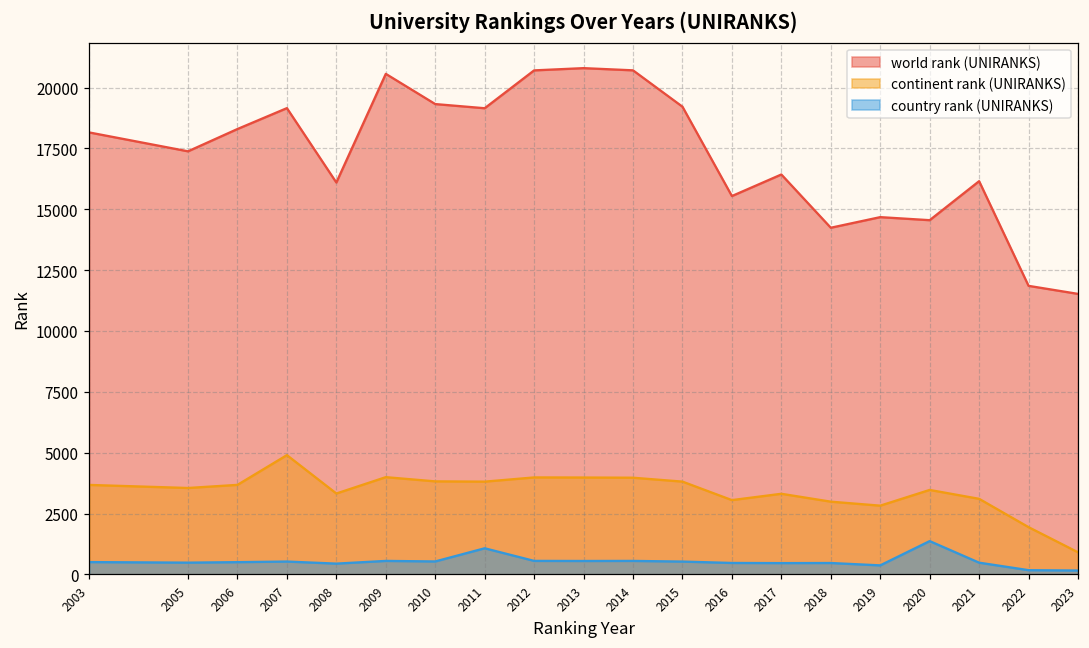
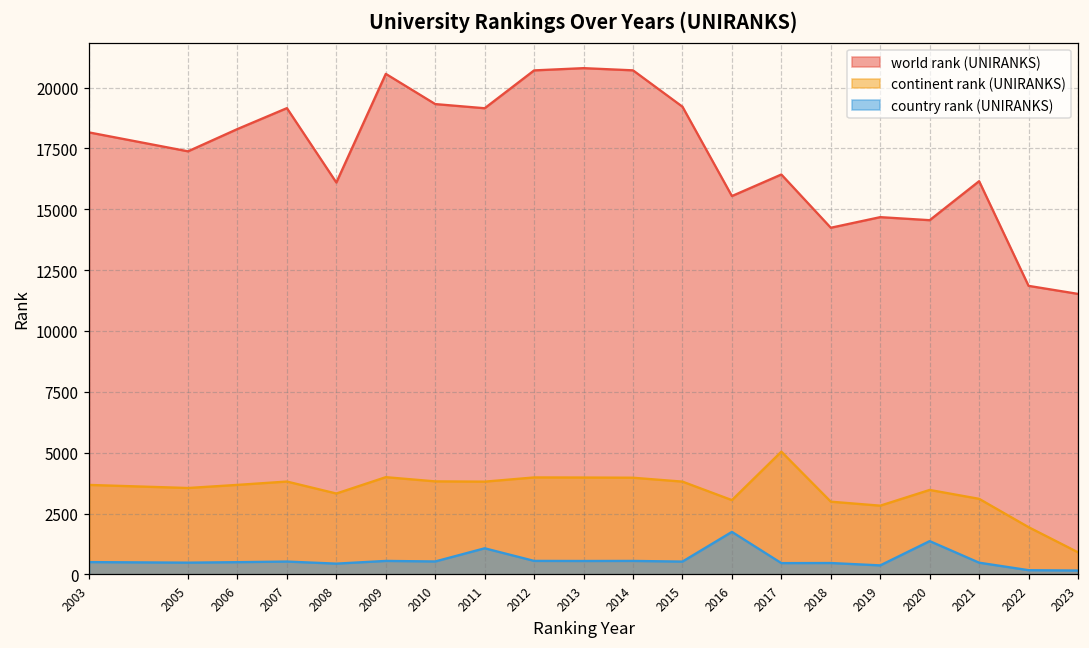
  {
    "world rank (UNIRANKS)": {
      "2003": 18200,
      "2005": 17400,
      "2006": 18300,
      "2007": 19200,
      "2008": 16100,
      "2009": 20600,
      "2010": 19300,
      "2011": 19200,
      "2012": 20700,
      "2013": 20800,
      "2014": 20700,
      "2015": 19200,
      "2016": 15500,
      "2017": 16400,
      "2018": 14200,
      "2019": 14700,
      "2020": 14600,
      "2021": 16200,
      "2022": 11900,
      "2023": 11500
    },
    "continent rank (UNIRANKS)": {
      "2003": 3700,
      "2005": 3500,
      "2006": 3700,
-     "2007": 4900,
+     "2007": 3800,
      "2008": 3300,
      "2009": 4000,
      "2010": 3800,
      "2011": 3800,
      "2012": 4000,
      "2013": 4000,
      "2014": 4000,
      "2015": 3800,
      "2016": 3100,
-     "2017": 3300,
+     "2017": 5000,
      "2018": 3000,
      "2019": 2800,
      "2020": 3500,
      "2021": 3100,
      "2022": 1900,
      "2023": 900
    },
    "country rank (UNIRANKS)": {
      "2003": 500,
      "2005": 500,
      "2006": 500,
      "2007": 500,
      "2008": 400,
      "2009": 600,
      "2010": 500,
      "2011": 1100,
      "2012": 600,
      "2013": 600,
      "2014": 600,
      "2015": 500,
-     "2016": 500,
+     "2016": 1700,
      "2017": 500,
      "2018": 500,
      "2019": 400,
      "2020": 1400,
      "2021": 500,
      "2022": 200,
      "2023": 200
    }
  }
